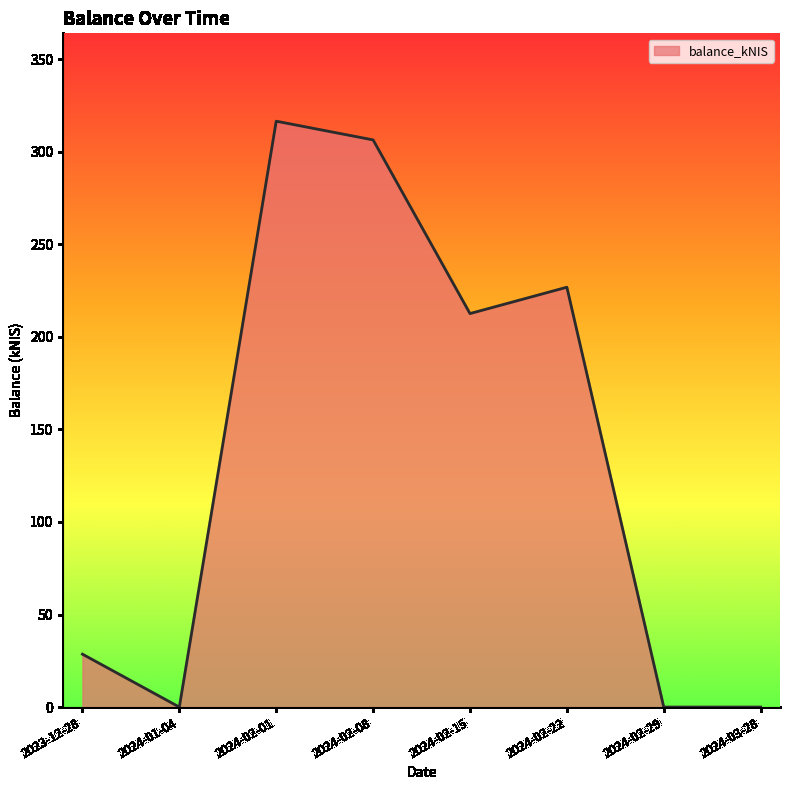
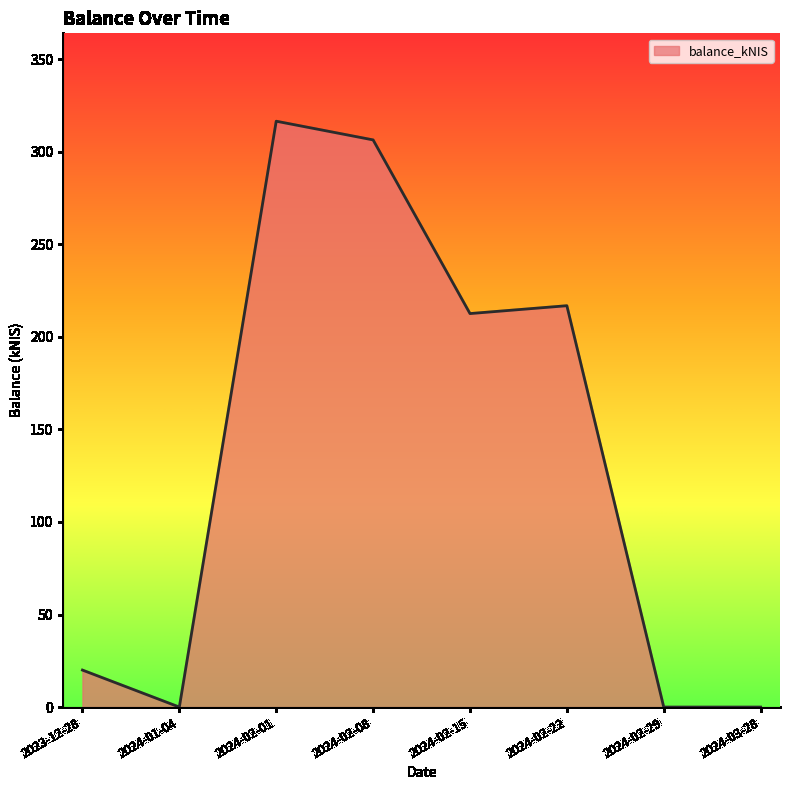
  {
-   "2023-12-28": 29,
+   "2023-12-28": 20,
    "2024-01-04": 0,
    "2024-02-01": 316,
    "2024-02-08": 306,
    "2024-02-15": 213,
-   "2024-02-22": 227,
+   "2024-02-22": 217,
    "2024-02-29": 0,
    "2024-03-28": 0
  }
